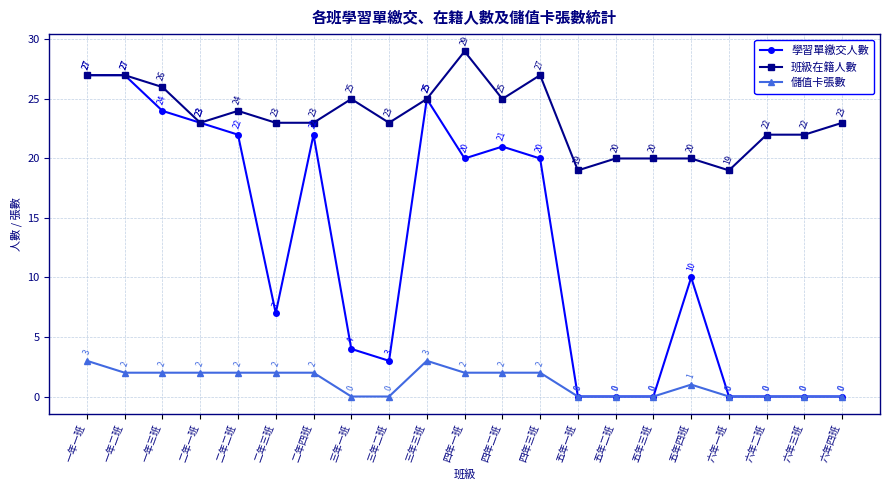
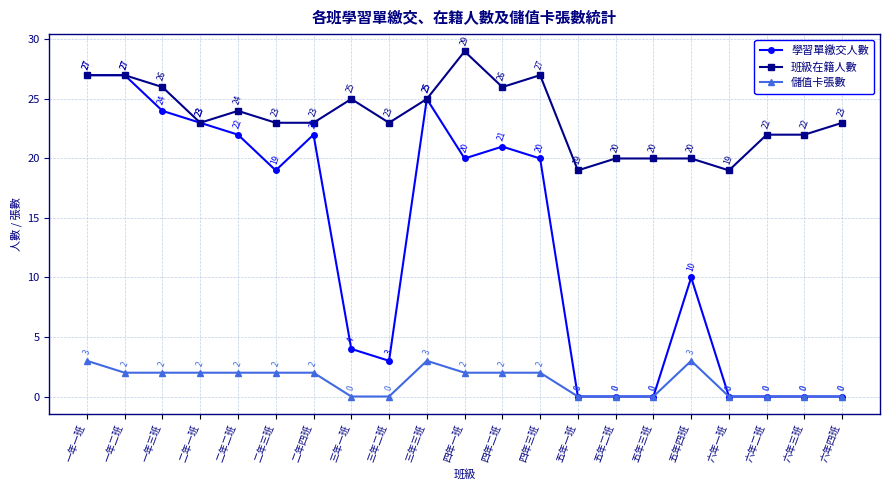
  {
    "學習單繳交人數": {
      "一年三班": 24,
      "二年二班": 22,
-     "二年三班": 7,
+     "二年三班": 19,
      "三年一班": 4,
      "三年二班": 3,
      "四年一班": 20,
      "四年二班": 21,
      "四年三班": 20,
      "五年四班": 10
    },
    "班級在籍人數": {
      "一年三班": 26,
      "二年二班": 24,
      "二年三班": 23,
      "二年四班": 23,
      "三年一班": 25,
      "三年二班": 23,
      "四年一班": 29,
-     "四年二班": 25,
+     "四年二班": 26,
      "四年三班": 27,
      "五年一班": 19,
      "五年二班": 20,
      "五年三班": 20,
      "五年四班": 20,
      "六年一班": 19,
      "六年二班": 22,
      "六年三班": 22,
      "六年四班": 23
    },
    "儲值卡張數": {
      "一年一班": 3,
      "一年二班": 2,
      "一年三班": 2,
      "二年一班": 2,
      "二年二班": 2,
      "二年三班": 2,
      "二年四班": 2,
      "三年一班": 0,
      "三年二班": 0,
      "三年三班": 3,
      "四年一班": 2,
      "四年二班": 2,
      "四年三班": 2,
-     "五年四班": 1
+     "五年四班": 3
    }
  }
